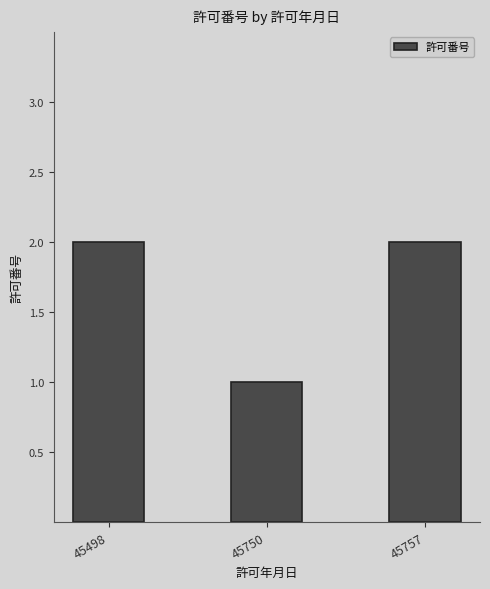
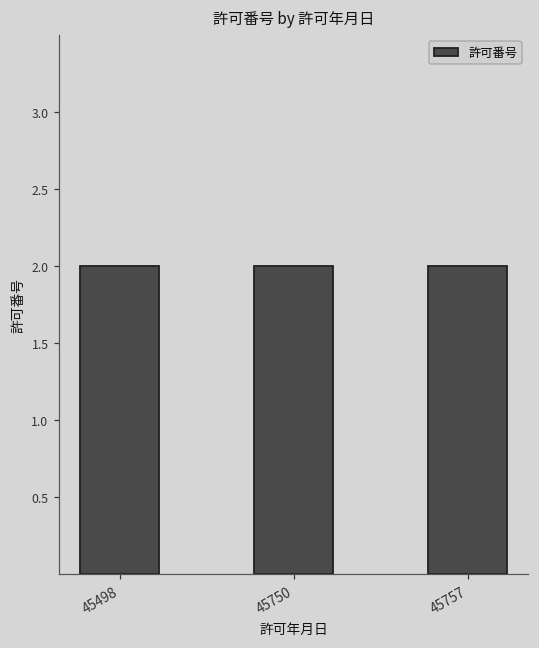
  {
    "45498": 2,
-   "45750": 1,
+   "45750": 2,
    "45757": 2
  }
